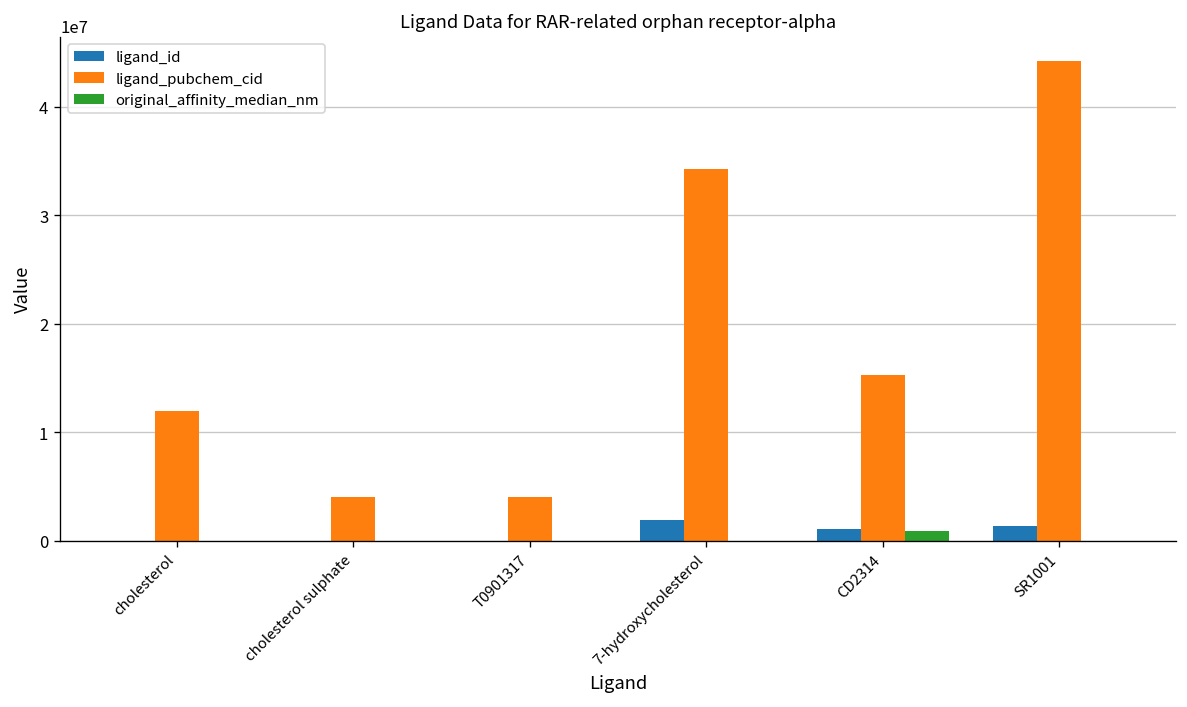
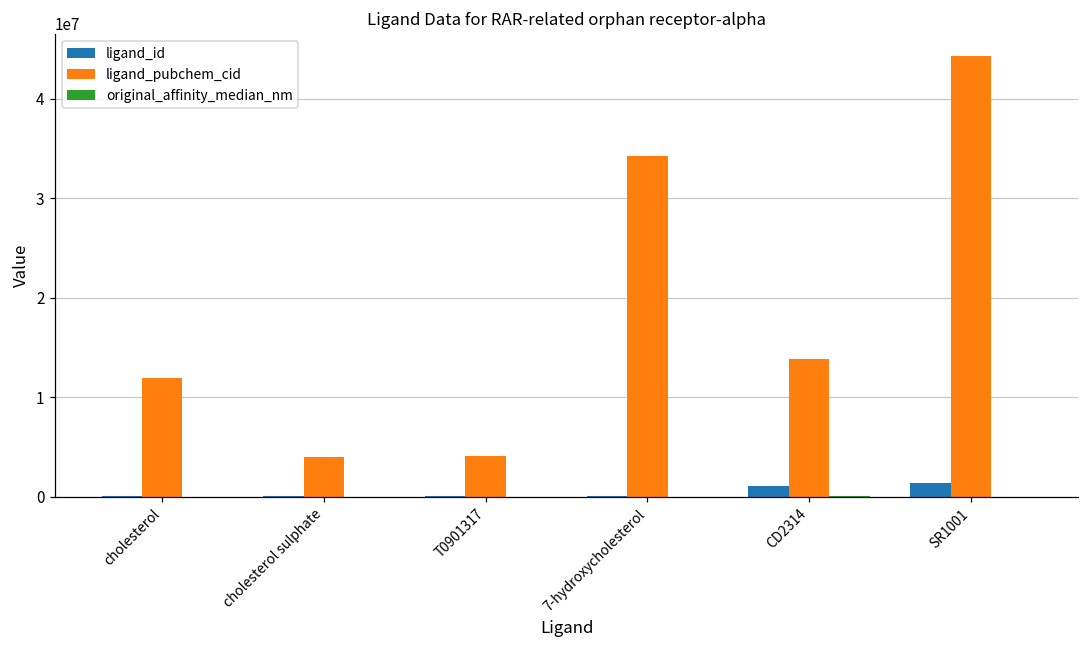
  {
    "ligand_id": {
-     "7-hydroxycholesterol": 2000000,
+     "7-hydroxycholesterol": 0,
      "CD2314": 1000000,
      "SR1001": 1000000
    },
    "ligand_pubchem_cid": {
      "cholesterol": 12000000,
      "cholesterol sulphate": 4000000,
      "T0901317": 4000000,
      "7-hydroxycholesterol": 34000000,
-     "CD2314": 15000000,
+     "CD2314": 14000000,
      "SR1001": 44000000
    },
    "original_affinity_median_nm": {
      "cholesterol": 0,
      "cholesterol sulphate": 0,
      "7-hydroxycholesterol": 0,
-     "CD2314": 1000000
+     "CD2314": 0
    }
  }
